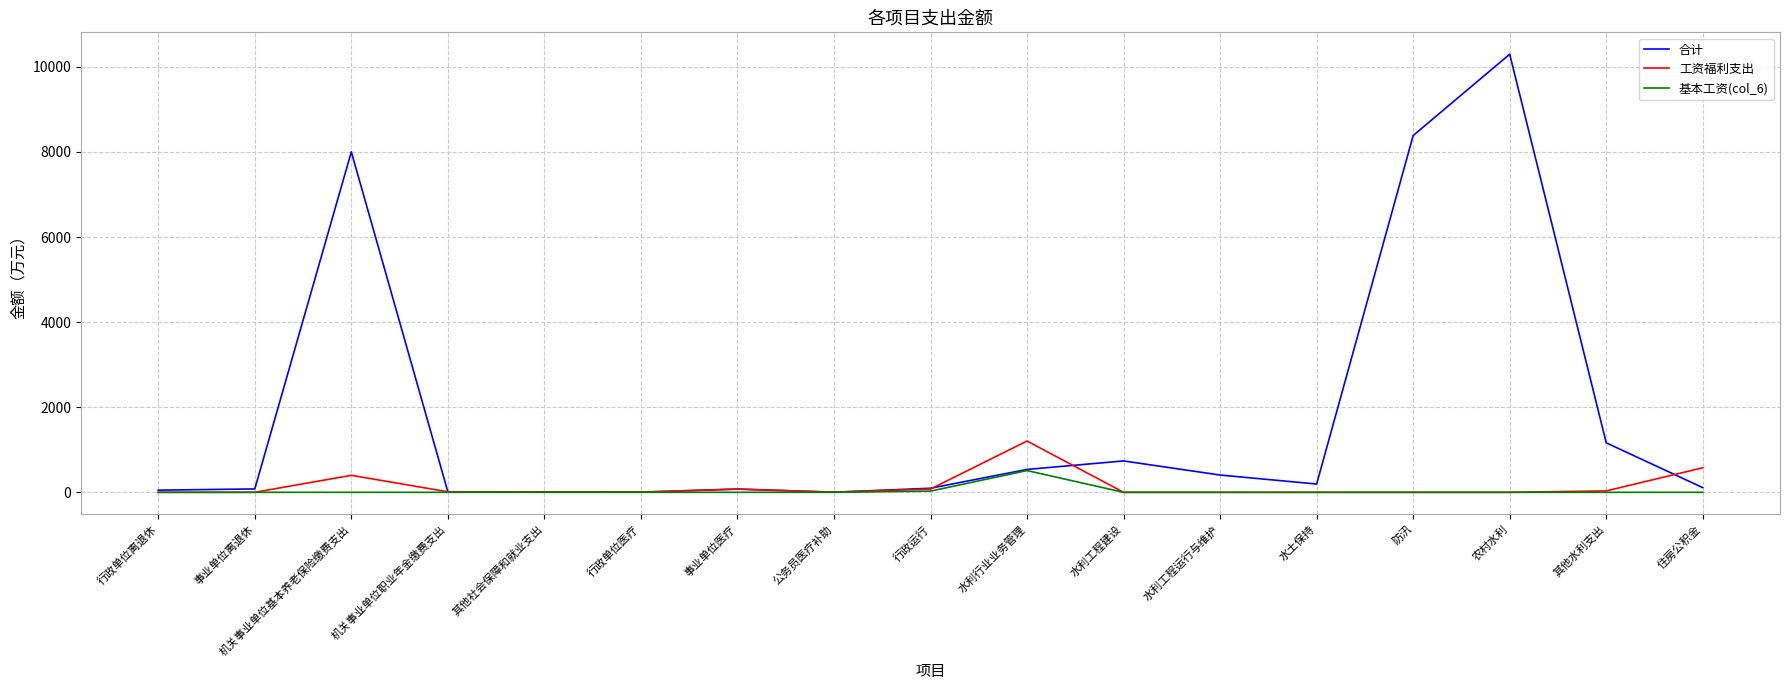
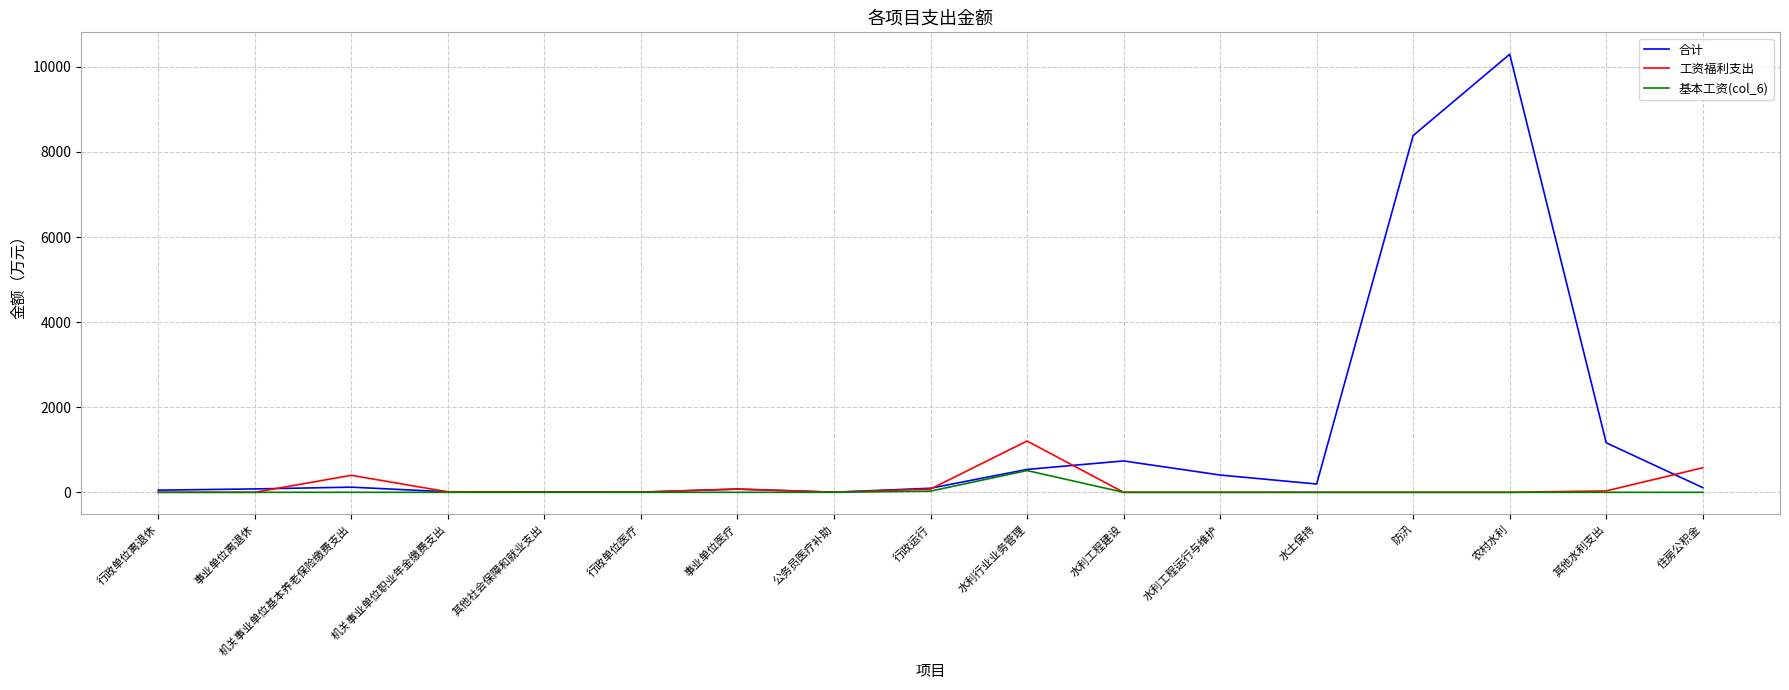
  {
    "合计": {
      "事业单位离退休": 100,
-     "机关事业单位基本养老保险缴费支出": 8000,
+     "机关事业单位基本养老保险缴费支出": 100,
      "水利工程建设": 700,
      "水利工程运行与维护": 400,
      "水土保持": 200,
      "防汛": 8400,
      "农村水利": 10300,
      "其他水利支出": 1200,
      "住房公积金": 100
    },
    "工资福利支出": {
      "机关事业单位基本养老保险缴费支出": 400,
      "水利行业业务管理": 1200,
      "住房公积金": 600
    },
    "基本工资(col_6)": {
      "机关事业单位基本养老保险缴费支出": 0,
      "事业单位医疗": 0,
      "住房公积金": 0
    }
  }
